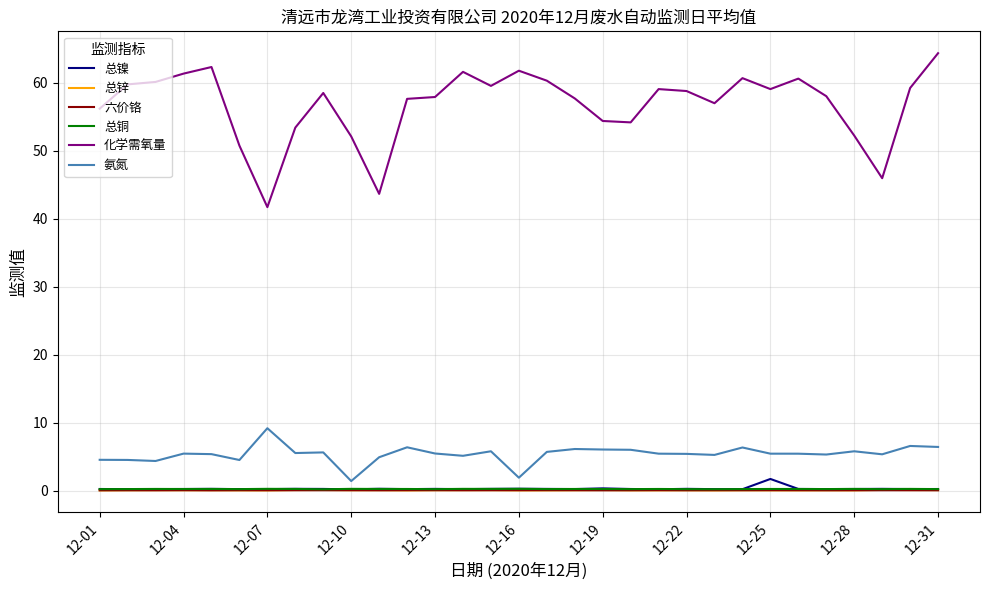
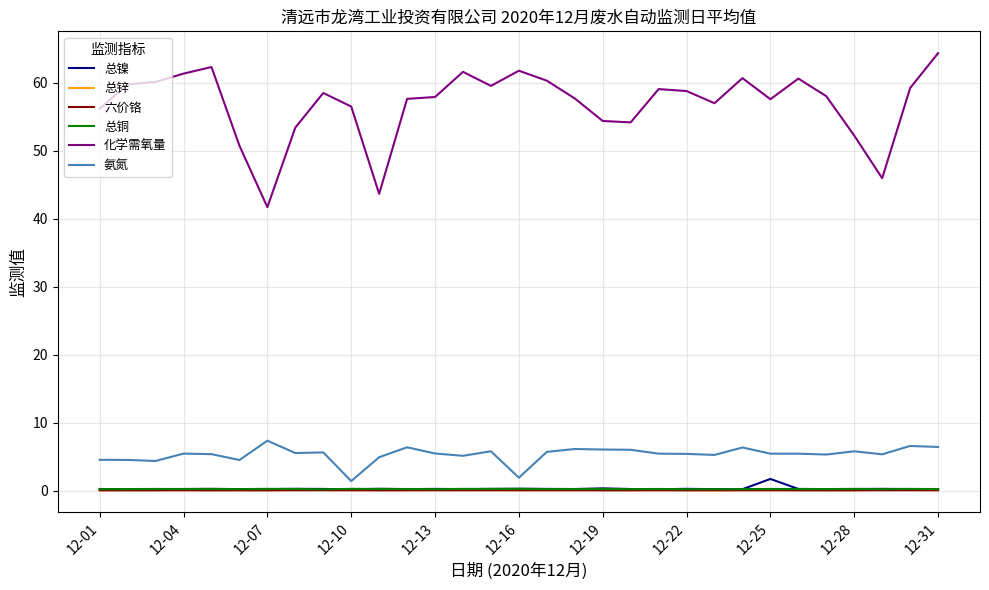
  {
    "总镍": {
      "12-25": 2
    },
    "化学需氧量": {
      "12-04": 61,
      "12-07": 42,
-     "12-10": 52,
+     "12-10": 56,
      "12-13": 58,
      "12-16": 62,
      "12-19": 54,
      "12-22": 59,
-     "12-25": 59,
+     "12-25": 58,
      "12-28": 52,
      "12-31": 64
    },
    "氨氮": {
      "12-01": 5,
      "12-04": 5,
-     "12-07": 9,
+     "12-07": 7,
      "12-10": 1,
      "12-13": 5,
      "12-16": 2,
      "12-19": 6,
      "12-22": 5,
      "12-25": 5,
      "12-28": 6,
      "12-31": 6
    }
  }
